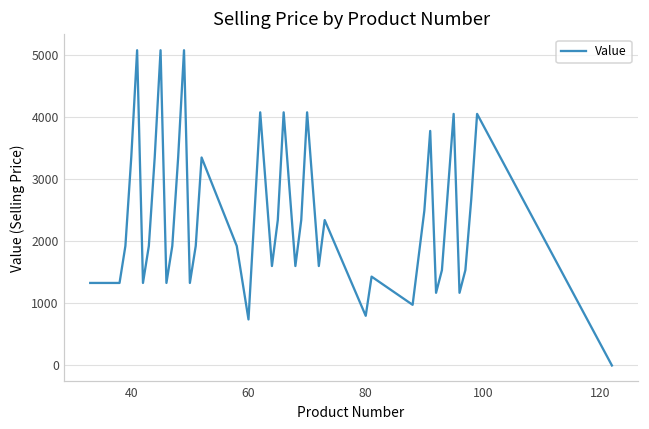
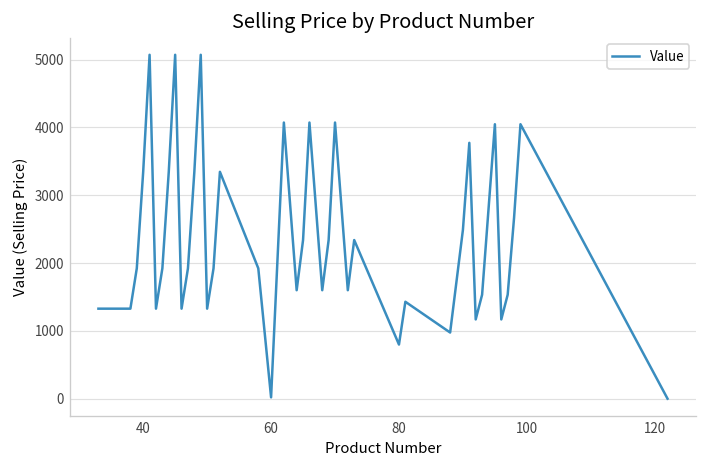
  {
    "40": 3300,
-   "60": 700,
+   "60": 0,
    "80": 800
  }
